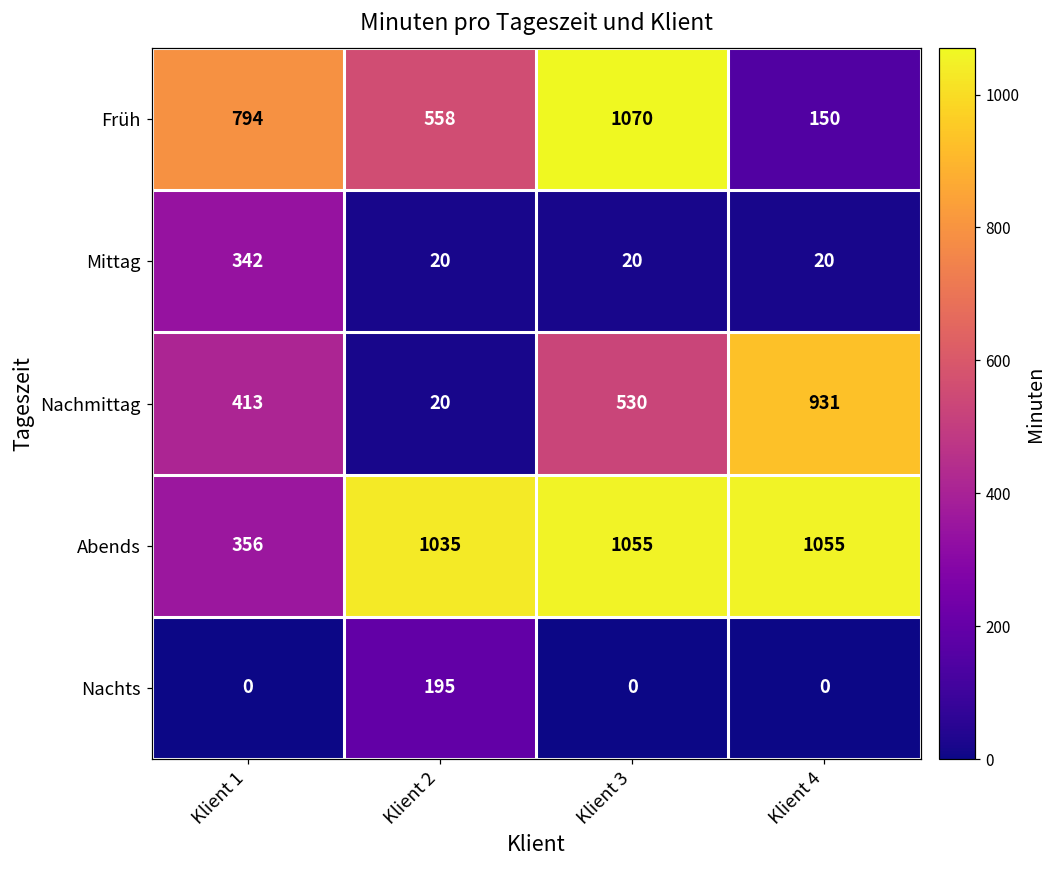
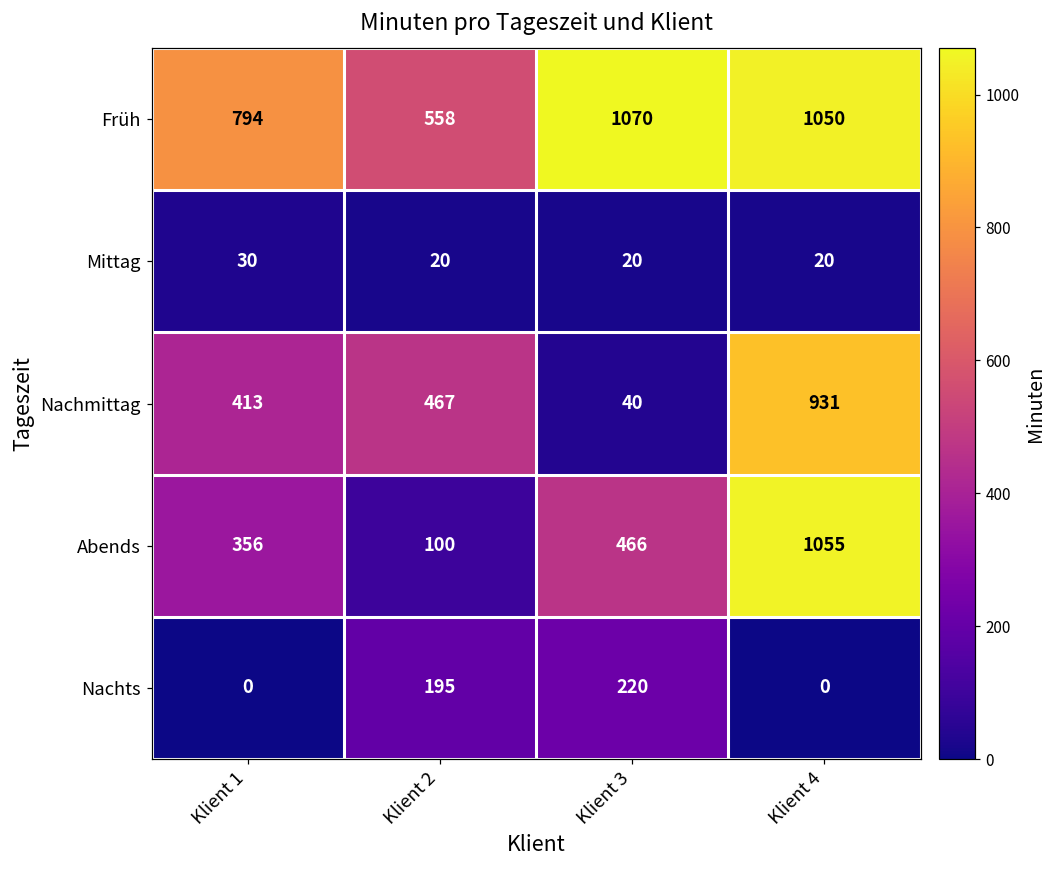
  {
    "Früh": {
      "Klient 1": 794,
      "Klient 2": 558,
      "Klient 3": 1070,
-     "Klient 4": 150
+     "Klient 4": 1050
    },
    "Mittag": {
-     "Klient 1": 342,
+     "Klient 1": 30,
      "Klient 2": 20,
      "Klient 3": 20,
      "Klient 4": 20
    },
    "Nachmittag": {
      "Klient 1": 413,
-     "Klient 2": 20,
-     "Klient 3": 530,
+     "Klient 2": 467,
+     "Klient 3": 40,
      "Klient 4": 931
    },
    "Abends": {
      "Klient 1": 356,
-     "Klient 2": 1035,
-     "Klient 3": 1055,
+     "Klient 2": 100,
+     "Klient 3": 466,
      "Klient 4": 1055
    },
    "Nachts": {
      "Klient 1": 0,
      "Klient 2": 195,
-     "Klient 3": 0,
+     "Klient 3": 220,
      "Klient 4": 0
    }
  }
